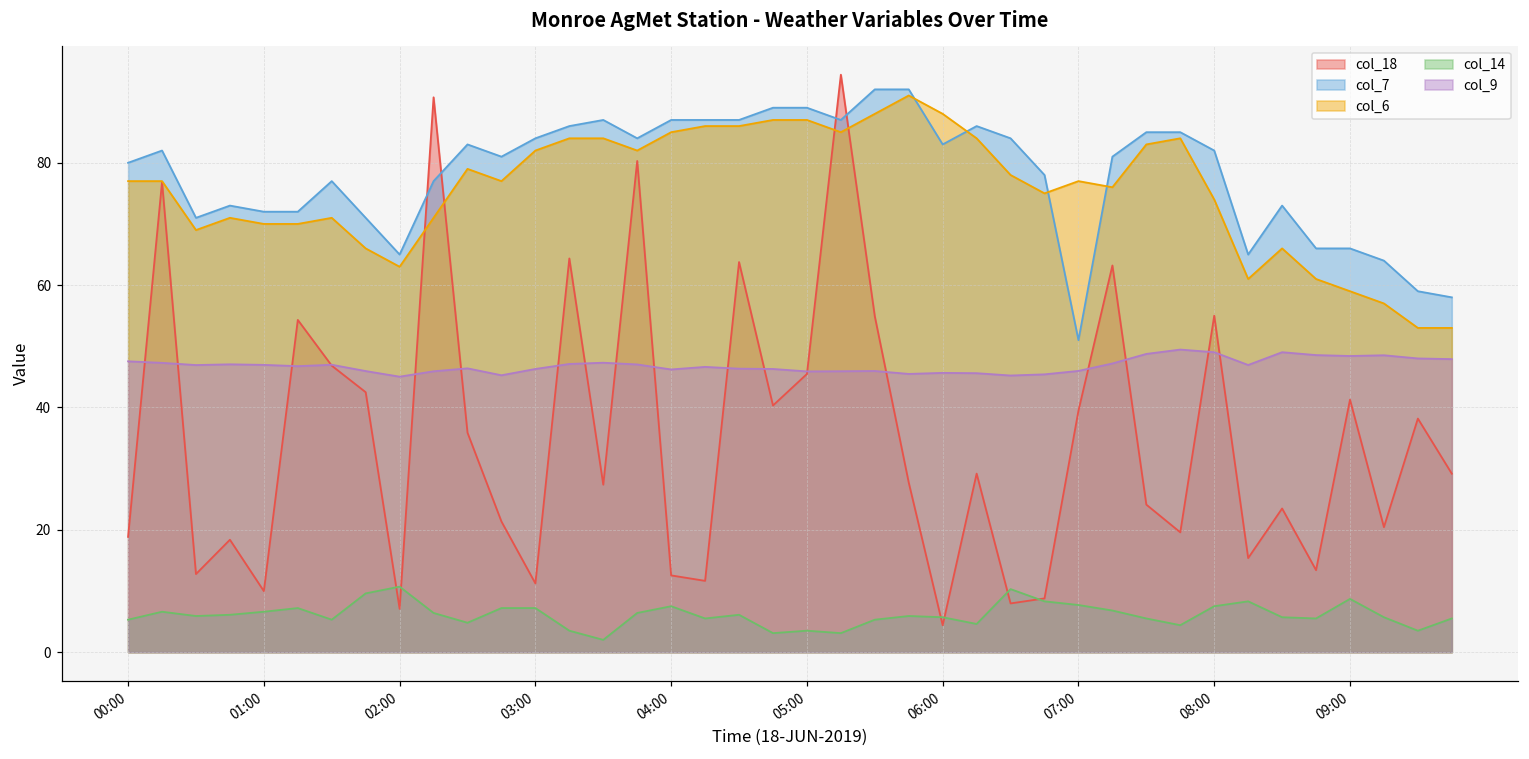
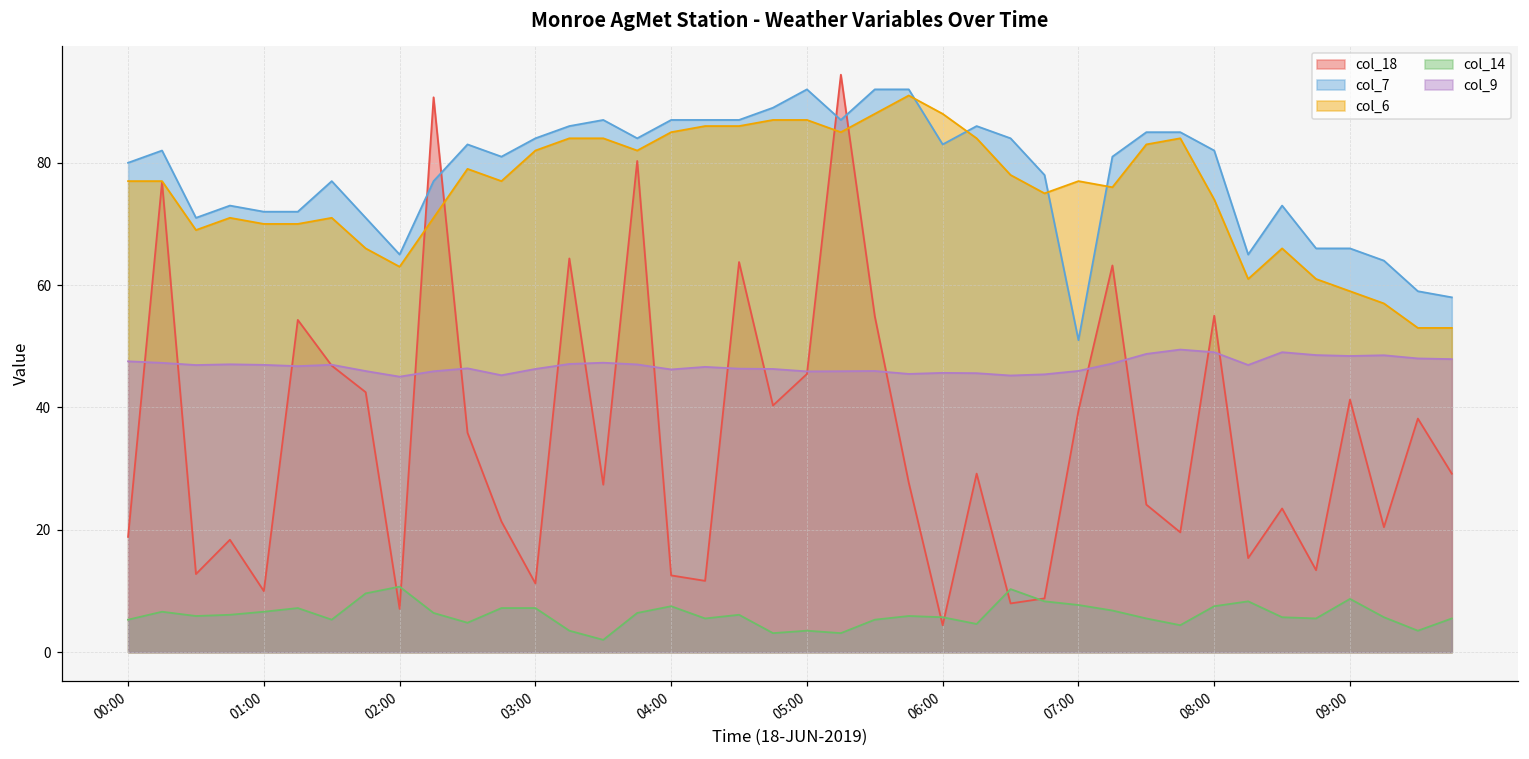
  {
    "col_18": {
      "00:00": 19,
      "01:00": 10,
      "02:00": 7,
      "03:00": 11,
      "04:00": 13,
      "06:00": 4,
      "07:00": 39,
      "08:00": 55,
      "09:00": 41
    },
    "col_7": {
      "00:00": 80,
      "01:00": 72,
      "02:00": 65,
      "03:00": 84,
      "04:00": 87,
-     "05:00": 89,
+     "05:00": 92,
      "06:00": 83,
      "07:00": 51,
      "08:00": 82,
      "09:00": 66
    },
    "col_6": {
      "00:00": 77,
      "01:00": 70,
      "02:00": 63,
      "03:00": 82,
      "04:00": 85,
      "05:00": 87,
      "06:00": 88,
      "07:00": 77,
      "08:00": 74,
      "09:00": 59
    },
    "col_14": {
      "00:00": 5,
      "01:00": 7,
      "02:00": 11,
      "03:00": 7,
      "04:00": 8,
      "05:00": 4,
      "06:00": 6,
      "07:00": 8,
      "08:00": 8,
      "09:00": 9
    },
    "col_9": {
      "00:00": 48,
      "01:00": 47,
      "02:00": 45,
      "03:00": 46,
      "04:00": 46,
      "06:00": 46,
      "07:00": 46,
      "08:00": 49,
      "09:00": 48
    }
  }
